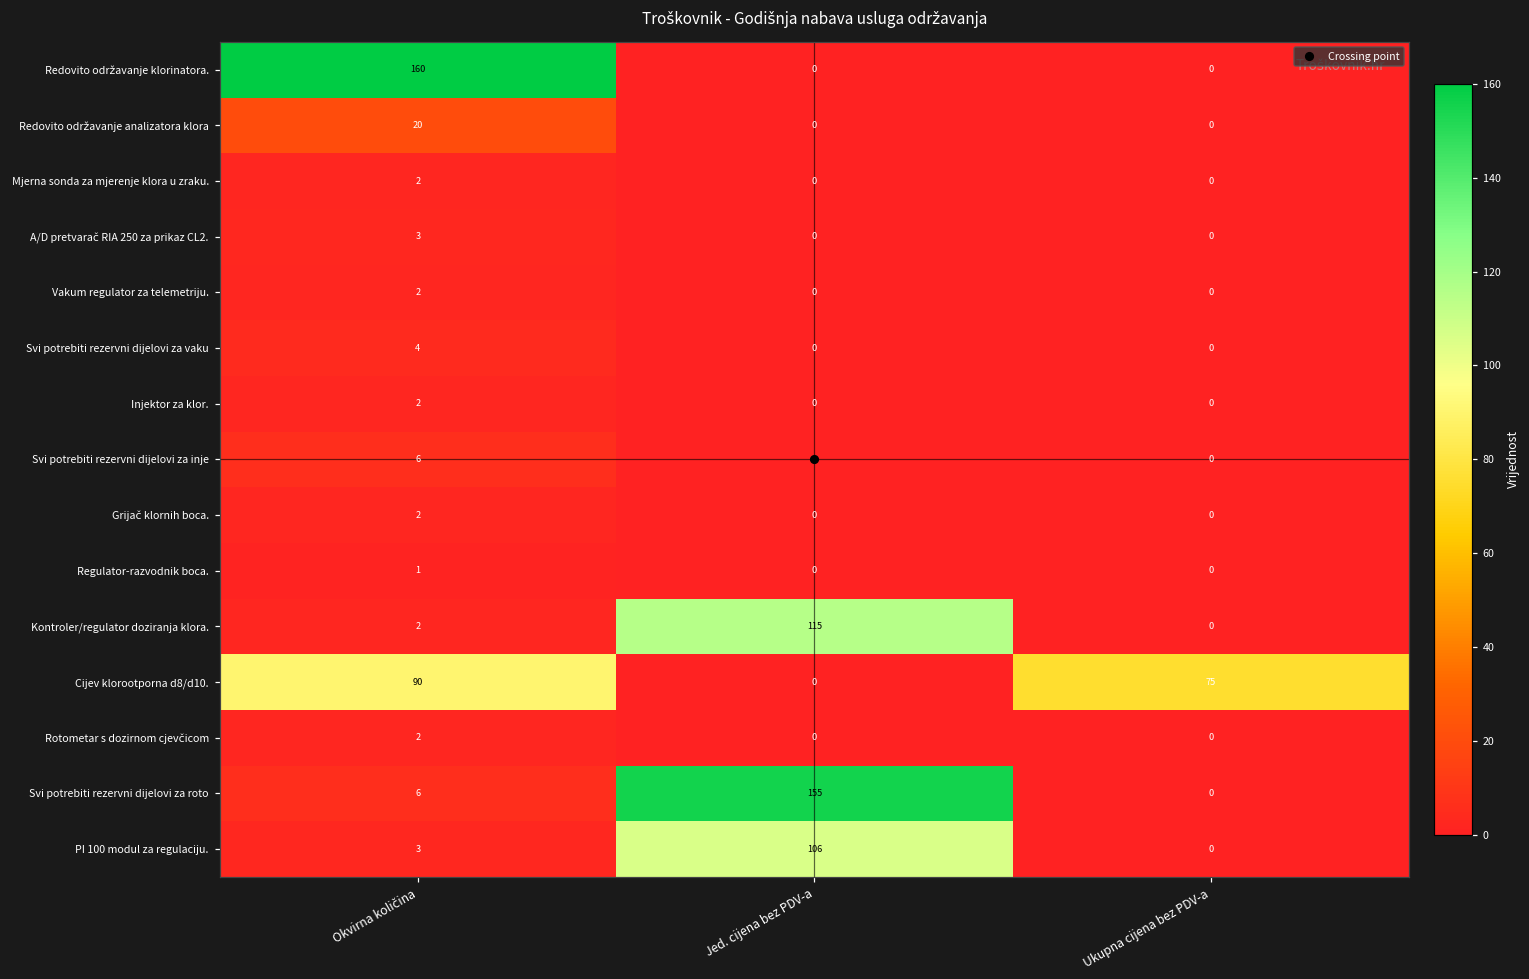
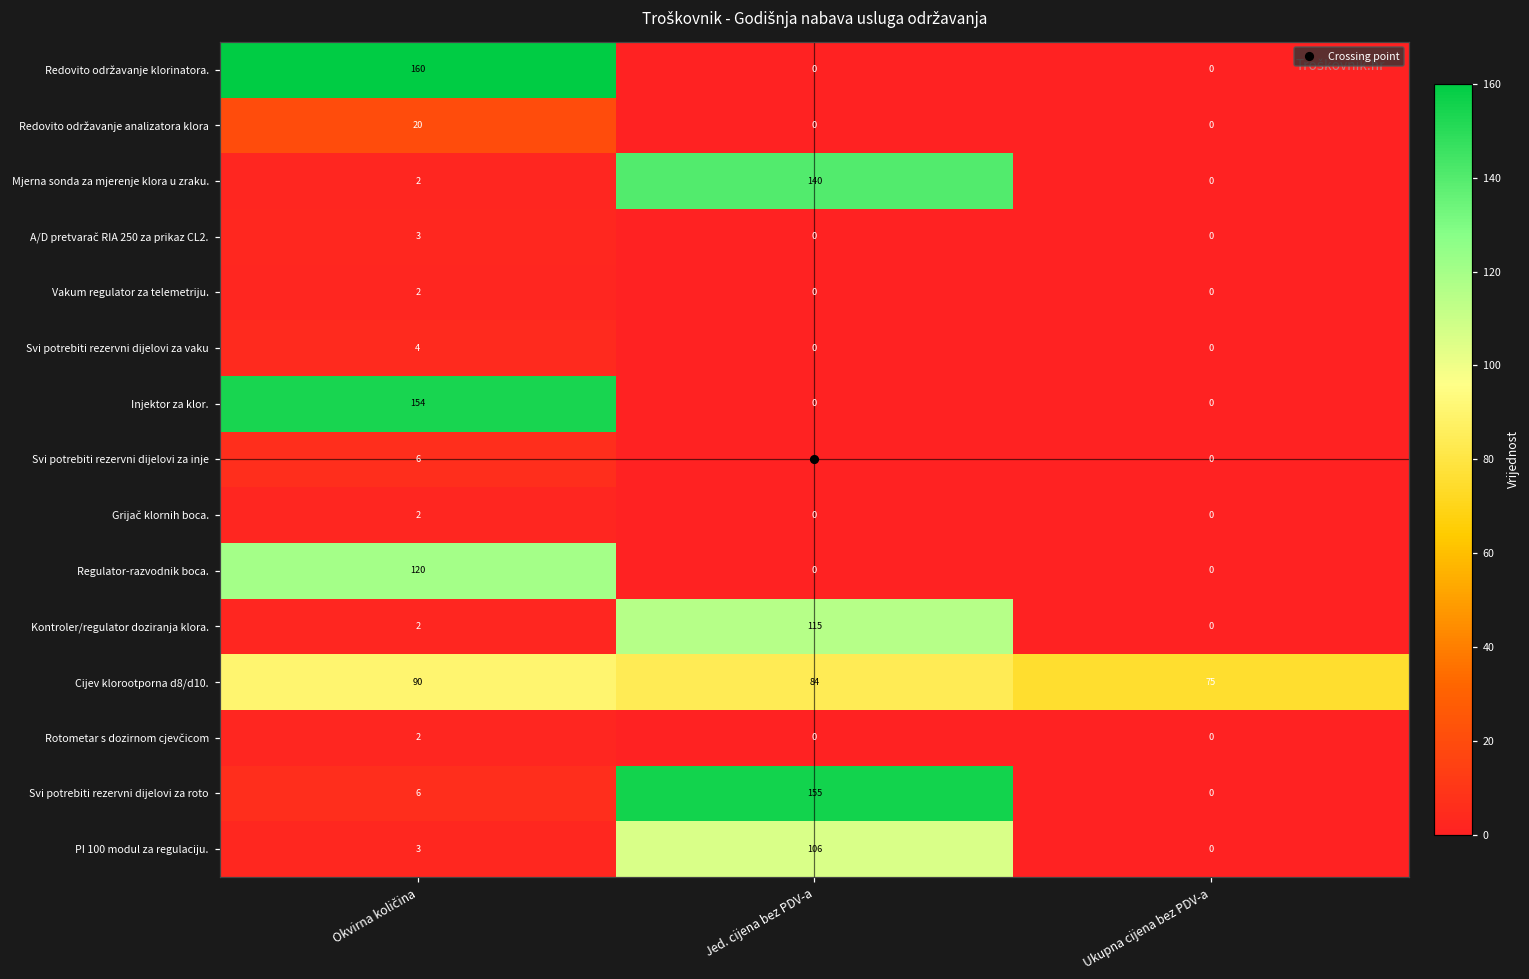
  {
    "Redovito održavanje klorinatora.": {
      "Okvirna količina": 160,
      "Jed. cijena bez PDV-a": 0,
      "Ukupna cijena bez PDV-a": 0
    },
    "Redovito održavanje analizatora klora": {
      "Okvirna količina": 20,
      "Jed. cijena bez PDV-a": 0,
      "Ukupna cijena bez PDV-a": 0
    },
    "Mjerna sonda za mjerenje klora u zraku.": {
      "Okvirna količina": 2,
-     "Jed. cijena bez PDV-a": 0,
+     "Jed. cijena bez PDV-a": 140,
      "Ukupna cijena bez PDV-a": 0
    },
    "A/D pretvarač RIA 250 za prikaz CL2.": {
      "Okvirna količina": 3,
      "Jed. cijena bez PDV-a": 0,
      "Ukupna cijena bez PDV-a": 0
    },
    "Vakum regulator za telemetriju.": {
      "Okvirna količina": 2,
      "Jed. cijena bez PDV-a": 0,
      "Ukupna cijena bez PDV-a": 0
    },
    "Svi potrebiti rezervni dijelovi za vaku": {
      "Okvirna količina": 4,
      "Jed. cijena bez PDV-a": 0,
      "Ukupna cijena bez PDV-a": 0
    },
    "Injektor za klor.": {
-     "Okvirna količina": 2,
+     "Okvirna količina": 154,
      "Jed. cijena bez PDV-a": 0,
      "Ukupna cijena bez PDV-a": 0
    },
    "Svi potrebiti rezervni dijelovi za inje": {
      "Okvirna količina": 6,
      "Ukupna cijena bez PDV-a": 0
    },
    "Grijač klornih boca.": {
      "Okvirna količina": 2,
      "Jed. cijena bez PDV-a": 0,
      "Ukupna cijena bez PDV-a": 0
    },
    "Regulator-razvodnik boca.": {
-     "Okvirna količina": 1,
+     "Okvirna količina": 120,
      "Jed. cijena bez PDV-a": 0,
      "Ukupna cijena bez PDV-a": 0
    },
    "Kontroler/regulator doziranja klora.": {
      "Okvirna količina": 2,
      "Jed. cijena bez PDV-a": 115,
      "Ukupna cijena bez PDV-a": 0
    },
    "Cijev klorootporna d8/d10.": {
      "Okvirna količina": 90,
-     "Jed. cijena bez PDV-a": 0,
+     "Jed. cijena bez PDV-a": 84,
      "Ukupna cijena bez PDV-a": 75
    },
    "Rotometar s dozirnom cjevčicom": {
      "Okvirna količina": 2,
      "Jed. cijena bez PDV-a": 0,
      "Ukupna cijena bez PDV-a": 0
    },
    "Svi potrebiti rezervni dijelovi za roto": {
      "Okvirna količina": 6,
      "Jed. cijena bez PDV-a": 155,
      "Ukupna cijena bez PDV-a": 0
    },
    "PI 100 modul za regulaciju.": {
      "Okvirna količina": 3,
      "Jed. cijena bez PDV-a": 106,
      "Ukupna cijena bez PDV-a": 0
    }
  }
